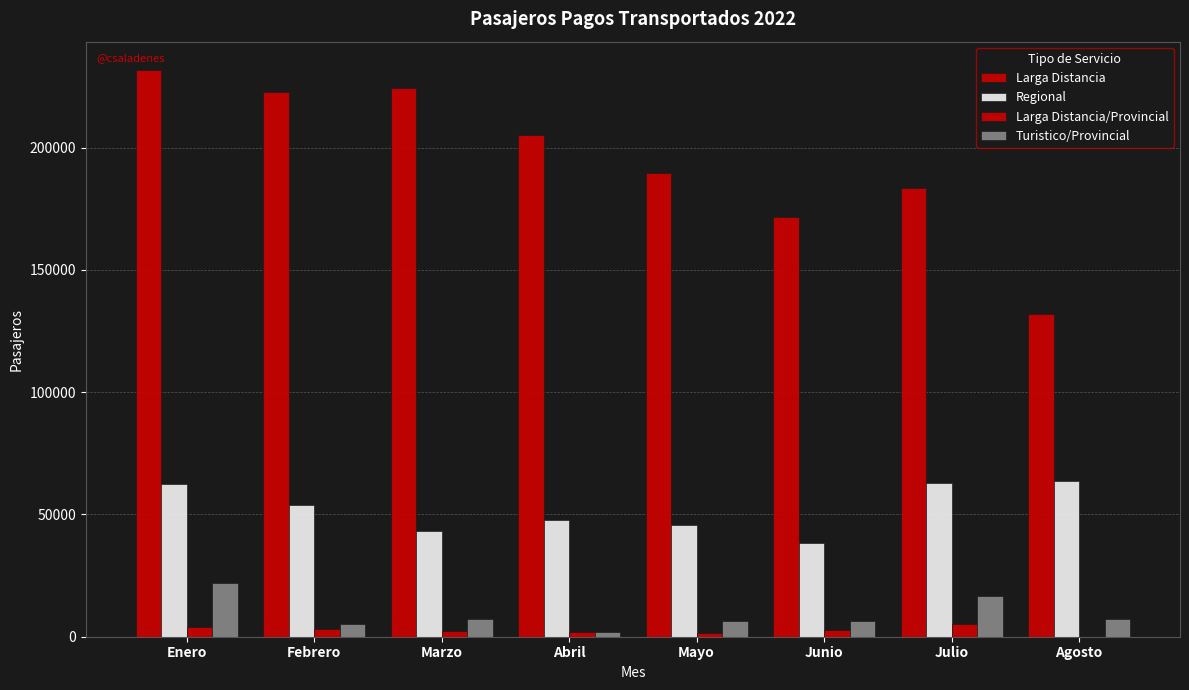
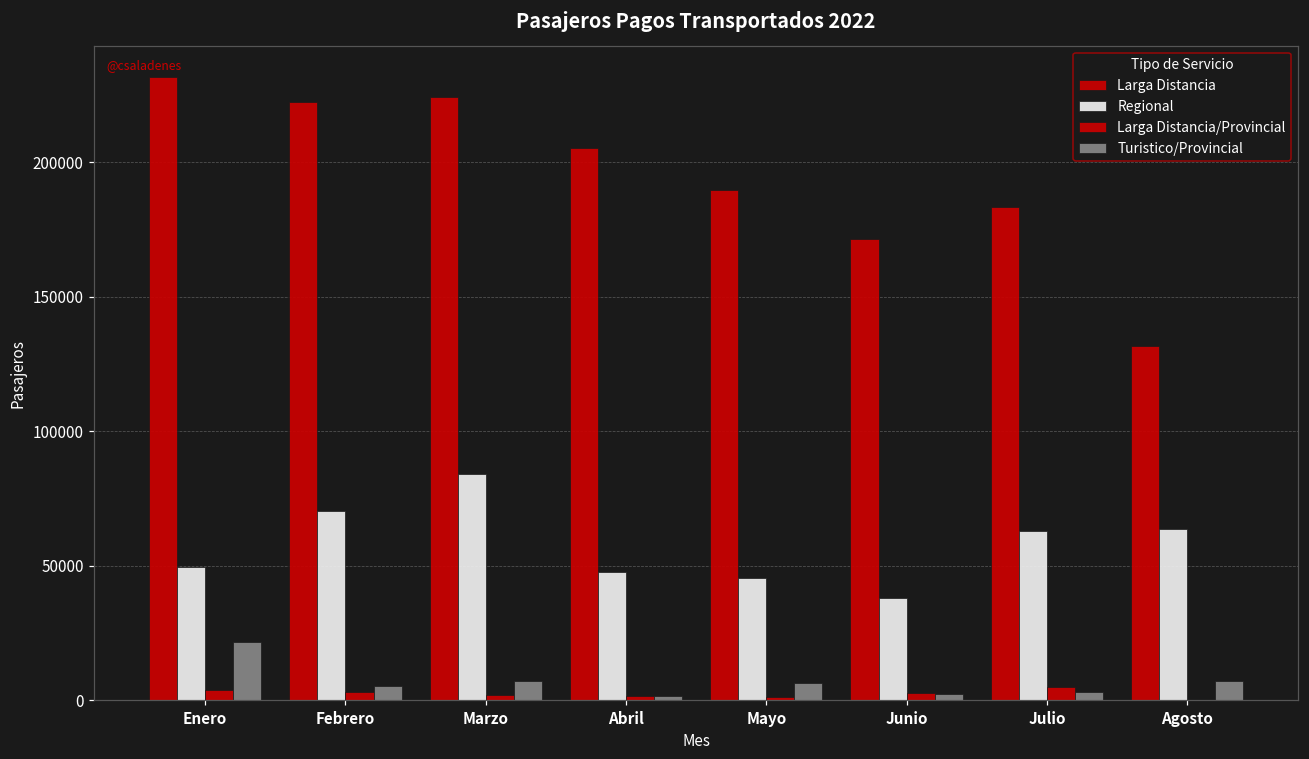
  {
    "Regional": {
-     "Enero": 62000,
-     "Febrero": 54000,
-     "Marzo": 43000,
+     "Enero": 50000,
+     "Febrero": 70000,
+     "Marzo": 84000,
      "Abril": 48000,
      "Mayo": 45000,
      "Junio": 38000,
      "Julio": 63000,
      "Agosto": 64000
    },
    "Turistico/Provincial": {
      "Enero": 22000,
      "Febrero": 5000,
      "Marzo": 7000,
      "Abril": 2000,
      "Mayo": 6000,
-     "Junio": 6000,
-     "Julio": 17000,
+     "Junio": 2000,
+     "Julio": 3000,
      "Agosto": 7000
    }
  }
